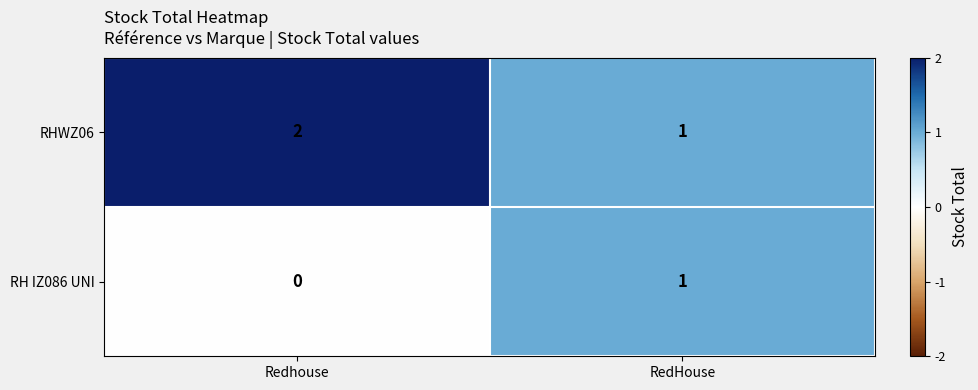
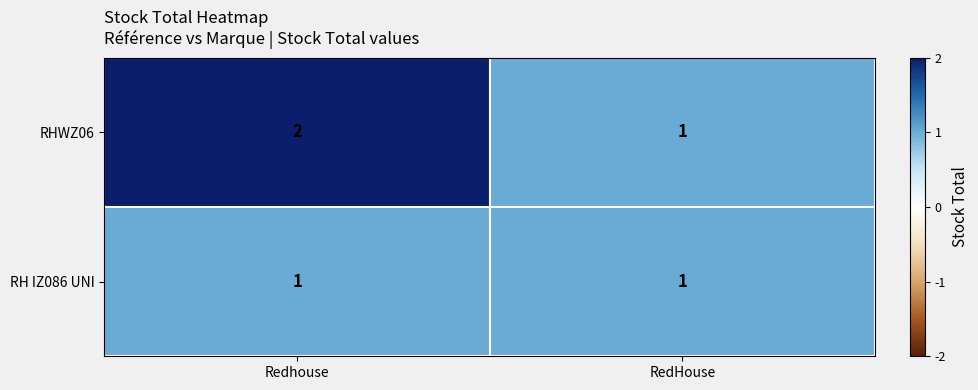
  {
    "RHWZ06": {
      "Redhouse": 2,
      "RedHouse": 1
    },
    "RH IZ086 UNI": {
-     "Redhouse": 0,
+     "Redhouse": 1,
      "RedHouse": 1
    }
  }
